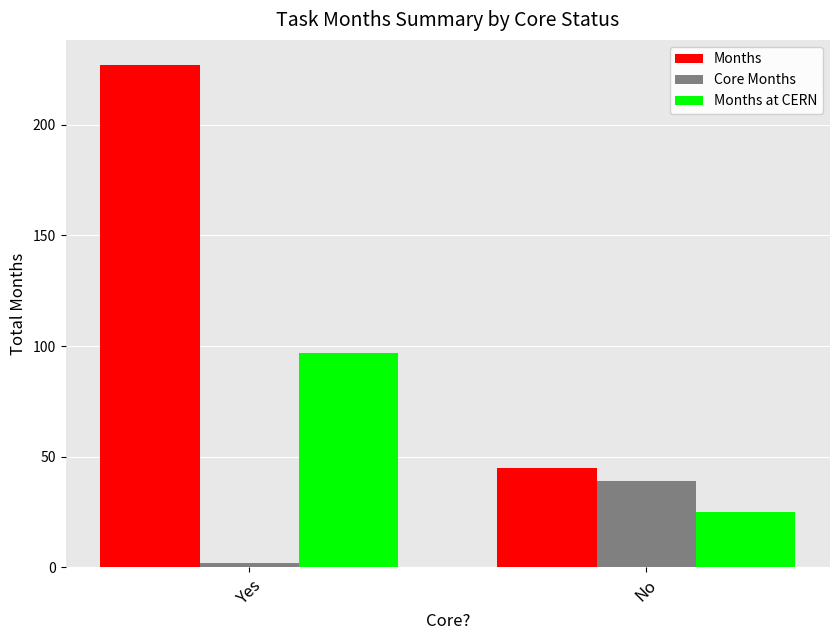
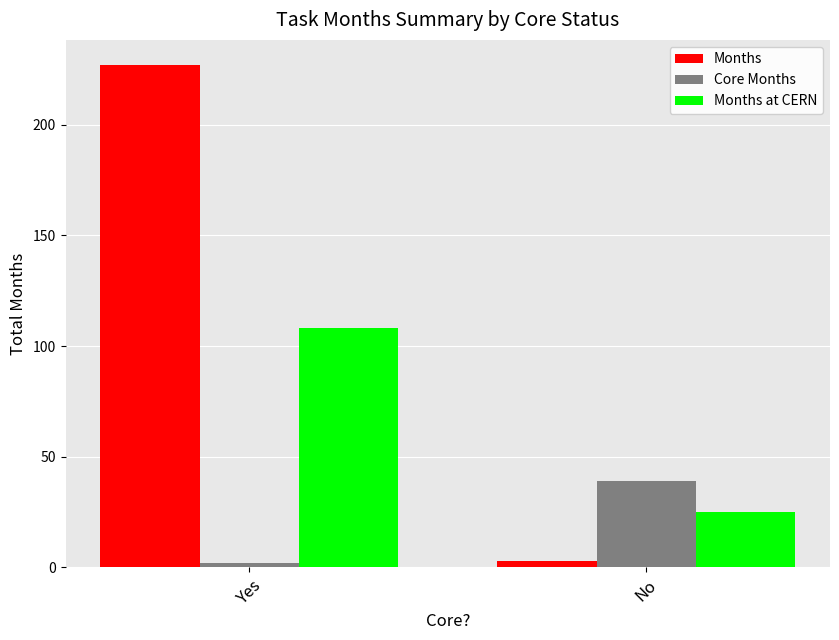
  {
    "Months": {
      "Yes": 227,
-     "No": 45
+     "No": 3
    },
    "Core Months": {
      "Yes": 2,
      "No": 39
    },
    "Months at CERN": {
-     "Yes": 97,
+     "Yes": 108,
      "No": 25
    }
  }
